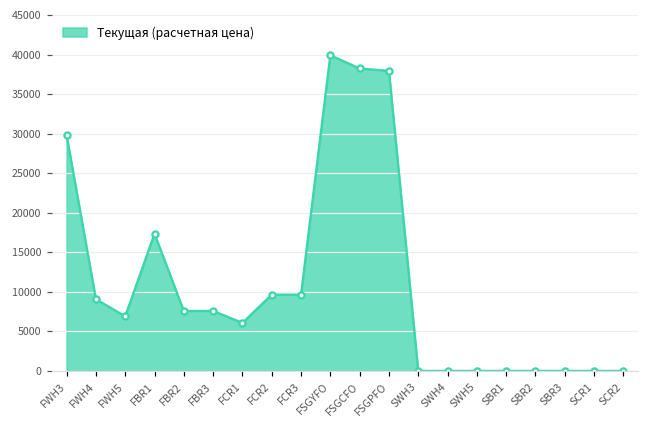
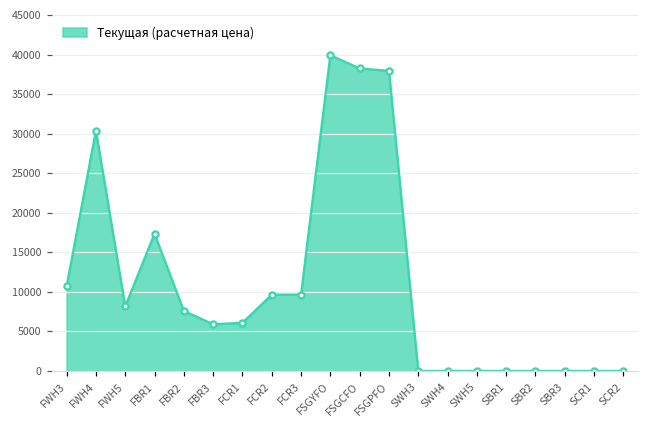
  {
-   "FWH3": 30000,
-   "FWH4": 9000,
-   "FWH5": 7000,
+   "FWH3": 11000,
+   "FWH4": 30000,
+   "FWH5": 8000,
    "FBR1": 17000,
    "FBR2": 8000,
-   "FBR3": 8000,
+   "FBR3": 6000,
    "FCR1": 6000,
    "FCR2": 10000,
    "FCR3": 10000,
    "FSGYFO": 40000,
    "FSGCFO": 38000,
    "FSGPFO": 38000,
    "SWH3": 0,
    "SWH4": 0,
    "SWH5": 0,
    "SBR1": 0,
    "SBR2": 0,
    "SBR3": 0,
    "SCR1": 0,
    "SCR2": 0
  }
